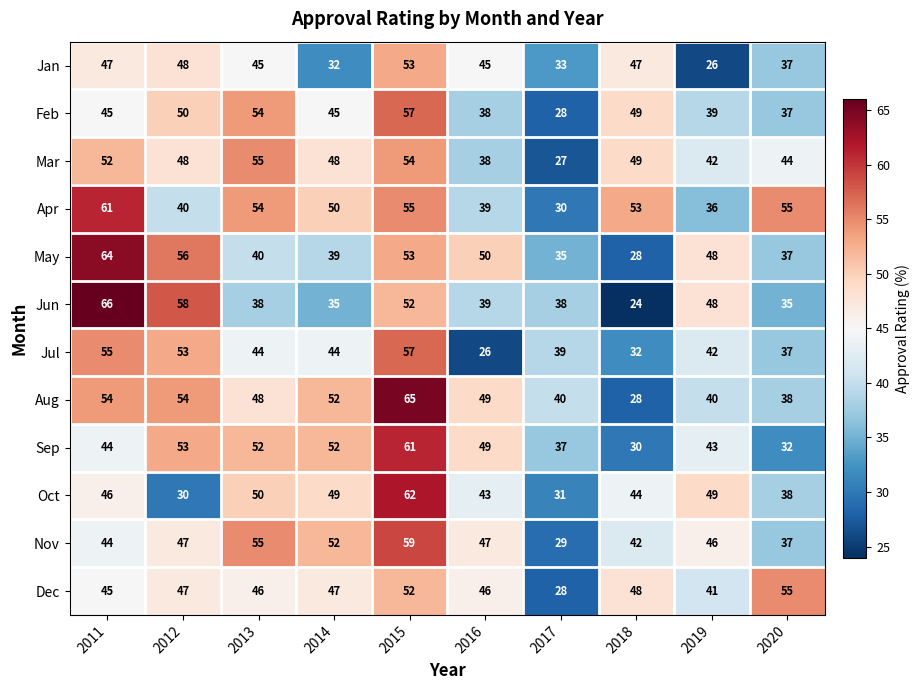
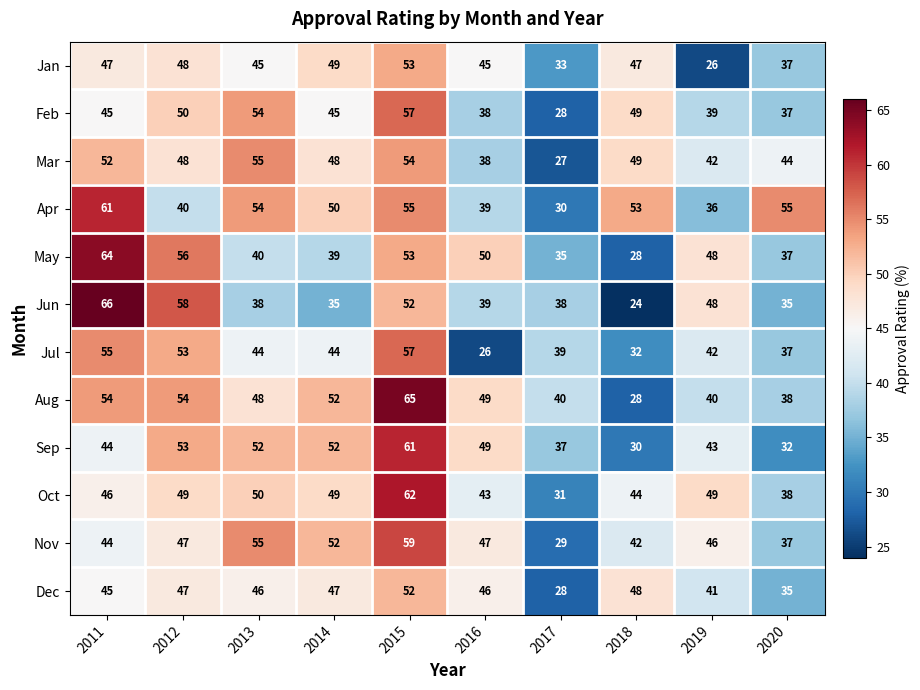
  {
    "Jan": {
      "2011": 47,
      "2012": 48,
      "2013": 45,
-     "2014": 32,
+     "2014": 49,
      "2015": 53,
      "2016": 45,
      "2017": 33,
      "2018": 47,
      "2019": 26,
      "2020": 37
    },
    "Feb": {
      "2011": 45,
      "2012": 50,
      "2013": 54,
      "2014": 45,
      "2015": 57,
      "2016": 38,
      "2017": 28,
      "2018": 49,
      "2019": 39,
      "2020": 37
    },
    "Mar": {
      "2011": 52,
      "2012": 48,
      "2013": 55,
      "2014": 48,
      "2015": 54,
      "2016": 38,
      "2017": 27,
      "2018": 49,
      "2019": 42,
      "2020": 44
    },
    "Apr": {
      "2011": 61,
      "2012": 40,
      "2013": 54,
      "2014": 50,
      "2015": 55,
      "2016": 39,
      "2017": 30,
      "2018": 53,
      "2019": 36,
      "2020": 55
    },
    "May": {
      "2011": 64,
      "2012": 56,
      "2013": 40,
      "2014": 39,
      "2015": 53,
      "2016": 50,
      "2017": 35,
      "2018": 28,
      "2019": 48,
      "2020": 37
    },
    "Jun": {
      "2011": 66,
      "2012": 58,
      "2013": 38,
      "2014": 35,
      "2015": 52,
      "2016": 39,
      "2017": 38,
      "2018": 24,
      "2019": 48,
      "2020": 35
    },
    "Jul": {
      "2011": 55,
      "2012": 53,
      "2013": 44,
      "2014": 44,
      "2015": 57,
      "2016": 26,
      "2017": 39,
      "2018": 32,
      "2019": 42,
      "2020": 37
    },
    "Aug": {
      "2011": 54,
      "2012": 54,
      "2013": 48,
      "2014": 52,
      "2015": 65,
      "2016": 49,
      "2017": 40,
      "2018": 28,
      "2019": 40,
      "2020": 38
    },
    "Sep": {
      "2011": 44,
      "2012": 53,
      "2013": 52,
      "2014": 52,
      "2015": 61,
      "2016": 49,
      "2017": 37,
      "2018": 30,
      "2019": 43,
      "2020": 32
    },
    "Oct": {
      "2011": 46,
-     "2012": 30,
+     "2012": 49,
      "2013": 50,
      "2014": 49,
      "2015": 62,
      "2016": 43,
      "2017": 31,
      "2018": 44,
      "2019": 49,
      "2020": 38
    },
    "Nov": {
      "2011": 44,
      "2012": 47,
      "2013": 55,
      "2014": 52,
      "2015": 59,
      "2016": 47,
      "2017": 29,
      "2018": 42,
      "2019": 46,
      "2020": 37
    },
    "Dec": {
      "2011": 45,
      "2012": 47,
      "2013": 46,
      "2014": 47,
      "2015": 52,
      "2016": 46,
      "2017": 28,
      "2018": 48,
      "2019": 41,
-     "2020": 55
+     "2020": 35
    }
  }
